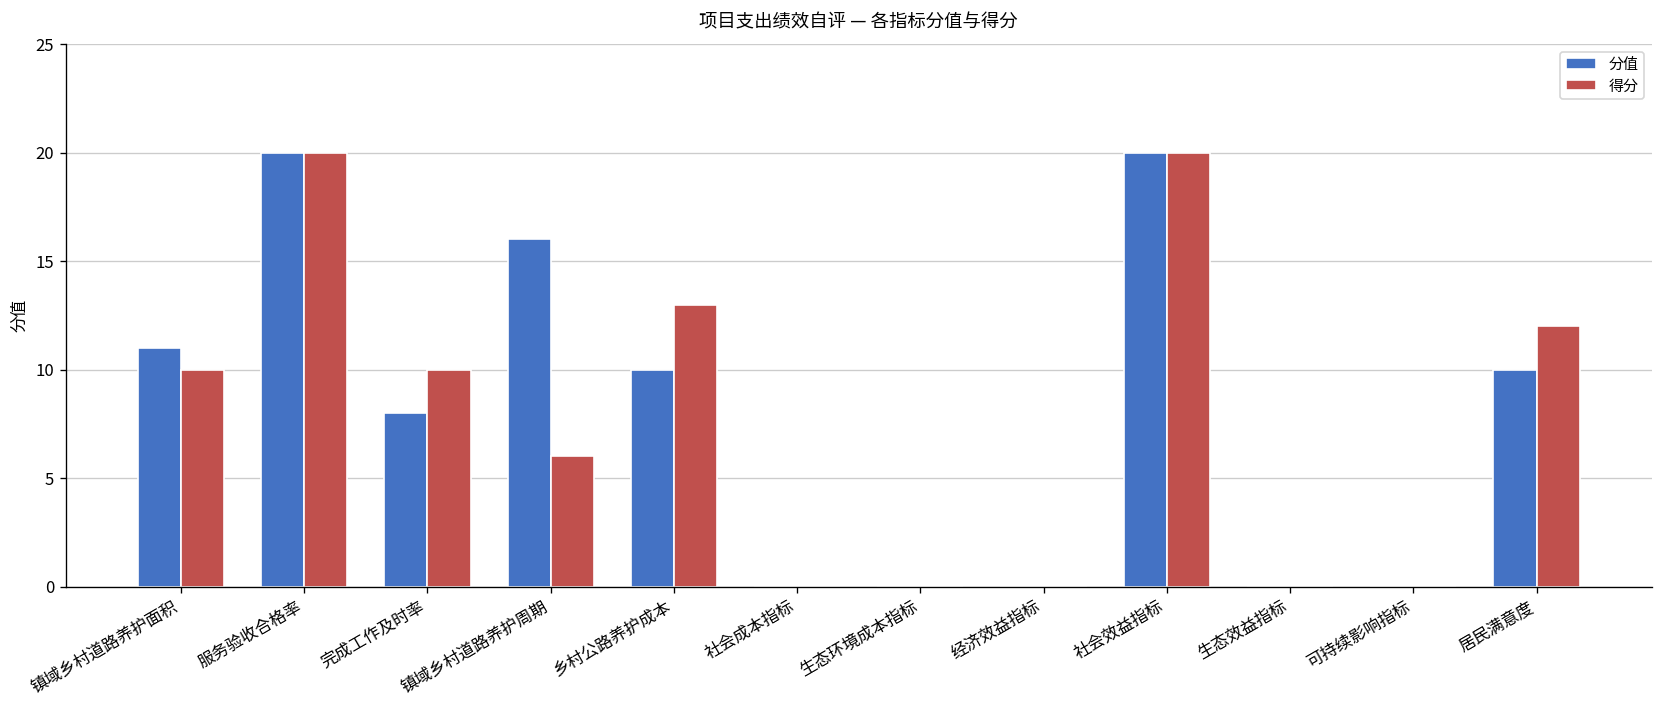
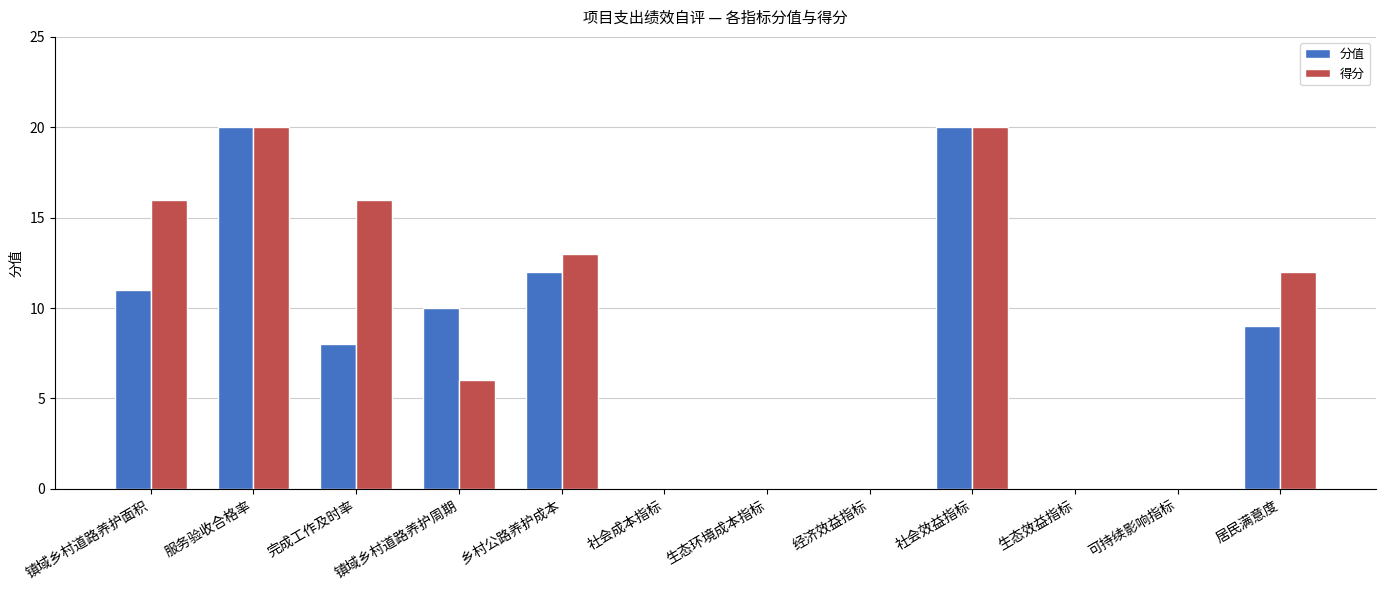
  {
    "分值": {
      "镇域乡村道路养护面积": 11,
      "服务验收合格率": 20,
      "完成工作及时率": 8,
-     "镇域乡村道路养护周期": 16,
-     "乡村公路养护成本": 10,
+     "镇域乡村道路养护周期": 10,
+     "乡村公路养护成本": 12,
      "社会成本指标": 0,
      "生态环境成本指标": 0,
      "经济效益指标": 0,
      "社会效益指标": 20,
      "生态效益指标": 0,
      "可持续影响指标": 0,
-     "居民满意度": 10
+     "居民满意度": 9
    },
    "得分": {
-     "镇域乡村道路养护面积": 10,
+     "镇域乡村道路养护面积": 16,
      "服务验收合格率": 20,
-     "完成工作及时率": 10,
+     "完成工作及时率": 16,
      "镇域乡村道路养护周期": 6,
      "乡村公路养护成本": 13,
      "社会成本指标": 0,
      "生态环境成本指标": 0,
      "经济效益指标": 0,
      "社会效益指标": 20,
      "生态效益指标": 0,
      "可持续影响指标": 0,
      "居民满意度": 12
    }
  }
